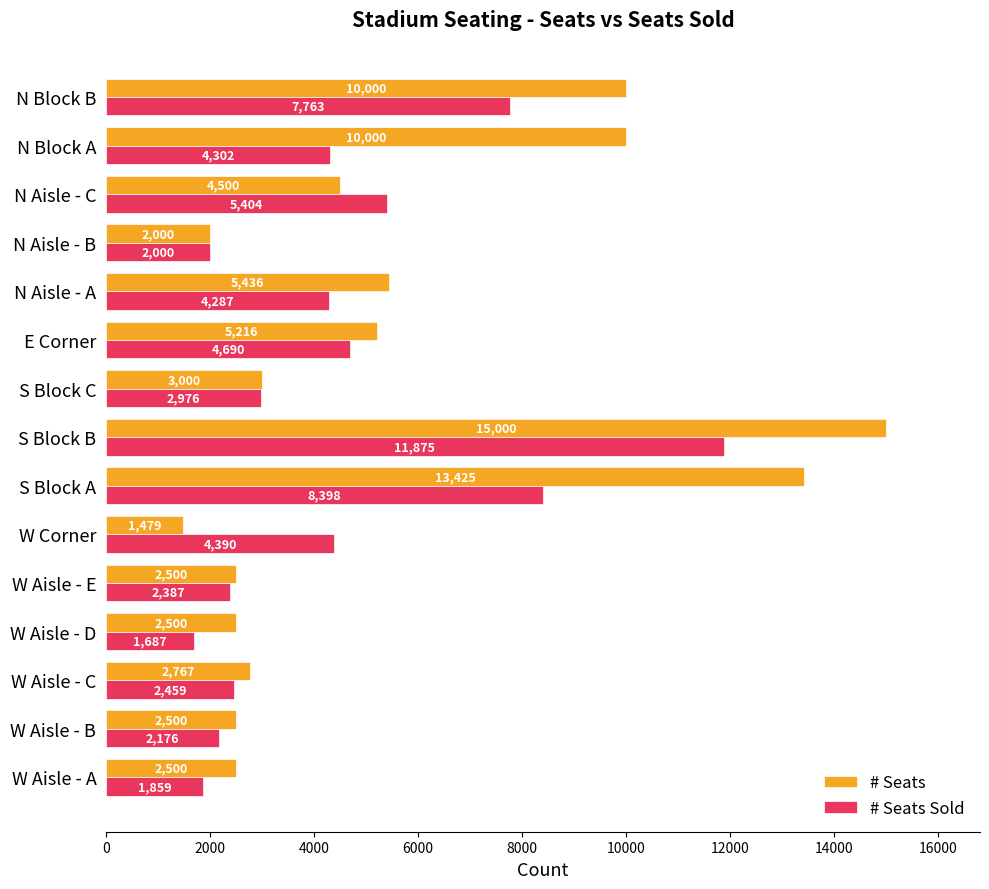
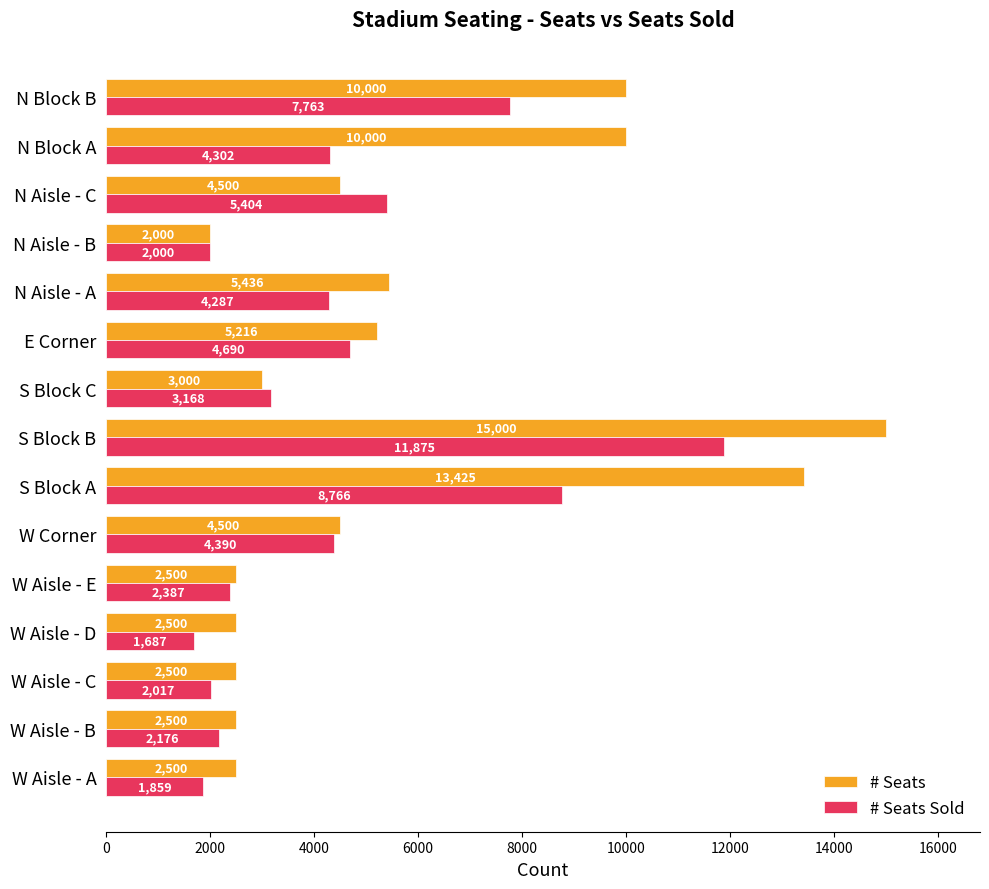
  {
    "# Seats": {
      "N Block B": "10,000",
      "N Block A": "10,000",
      "N Aisle - C": "4,500",
      "N Aisle - B": "2,000",
      "N Aisle - A": "5,436",
      "E Corner": "5,216",
      "S Block C": "3,000",
      "S Block B": "15,000",
      "S Block A": "13,425",
-     "W Corner": "1,479",
+     "W Corner": "4,500",
      "W Aisle - E": "2,500",
      "W Aisle - D": "2,500",
-     "W Aisle - C": "2,767",
+     "W Aisle - C": "2,500",
      "W Aisle - B": "2,500",
      "W Aisle - A": "2,500"
    },
    "# Seats Sold": {
      "N Block B": "7,763",
      "N Block A": "4,302",
      "N Aisle - C": "5,404",
      "N Aisle - B": "2,000",
      "N Aisle - A": "4,287",
      "E Corner": "4,690",
-     "S Block C": "2,976",
+     "S Block C": "3,168",
      "S Block B": "11,875",
-     "S Block A": "8,398",
+     "S Block A": "8,766",
      "W Corner": "4,390",
      "W Aisle - E": "2,387",
      "W Aisle - D": "1,687",
-     "W Aisle - C": "2,459",
+     "W Aisle - C": "2,017",
      "W Aisle - B": "2,176",
      "W Aisle - A": "1,859"
    }
  }
